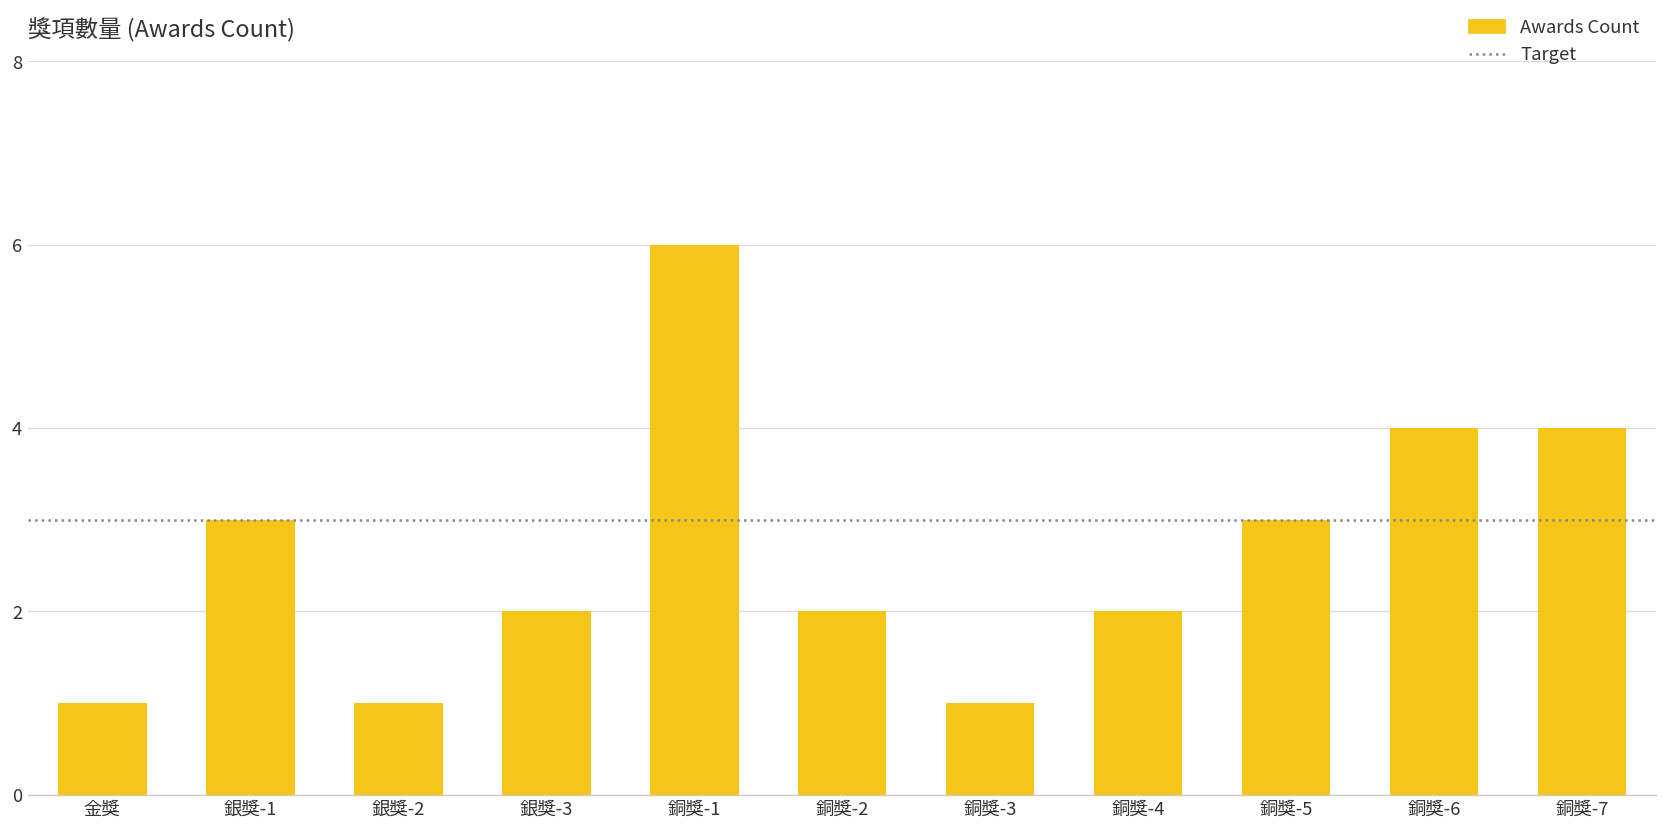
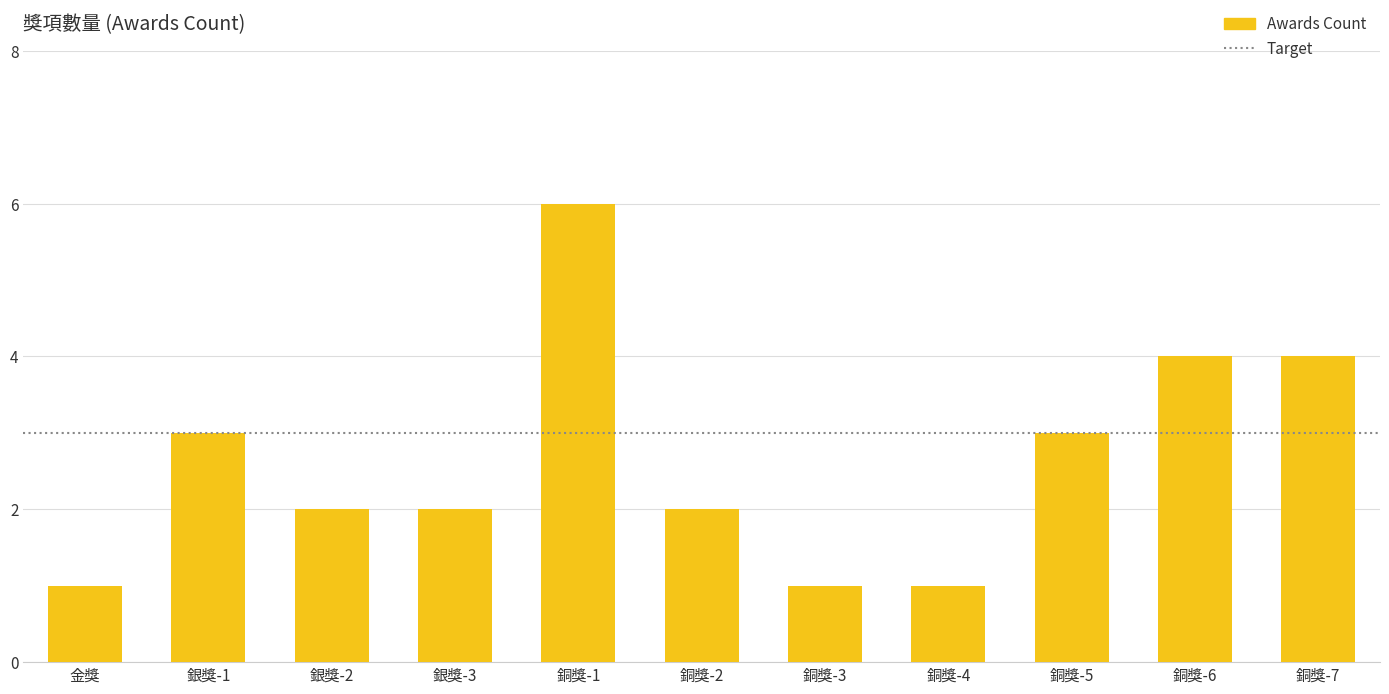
  {
    "金獎": 1,
    "銀獎-1": 3,
-   "銀獎-2": 1,
+   "銀獎-2": 2,
    "銀獎-3": 2,
    "銅獎-1": 6,
    "銅獎-2": 2,
    "銅獎-3": 1,
-   "銅獎-4": 2,
+   "銅獎-4": 1,
    "銅獎-5": 3,
    "銅獎-6": 4,
    "銅獎-7": 4
  }
